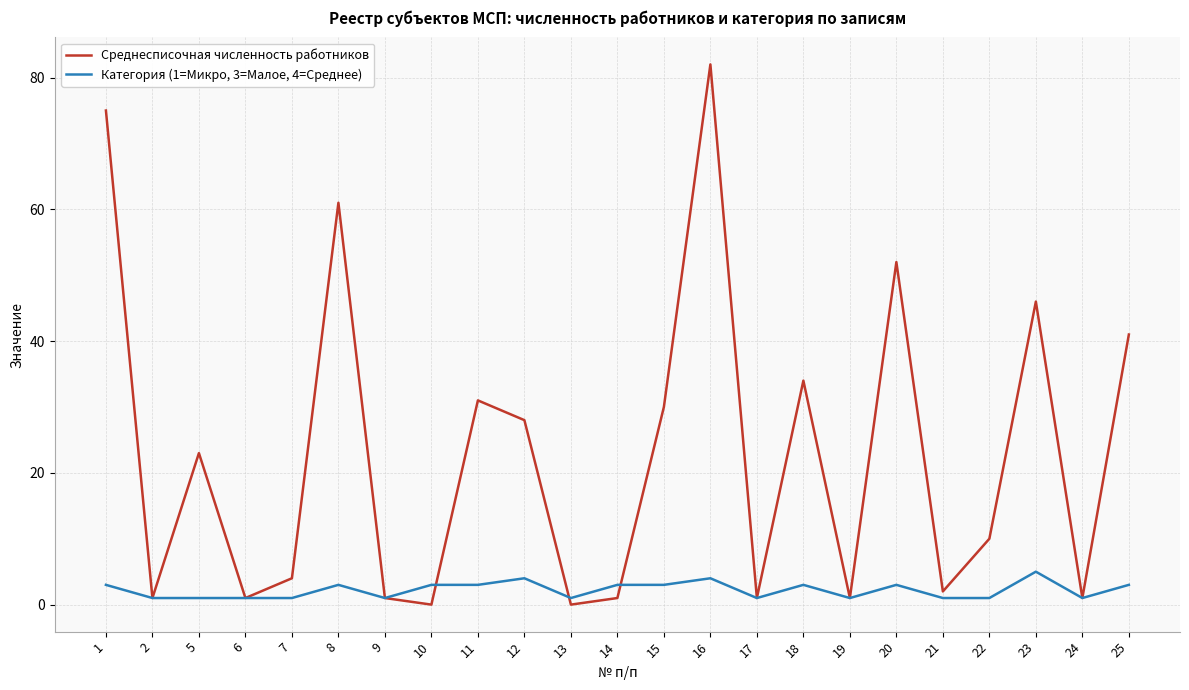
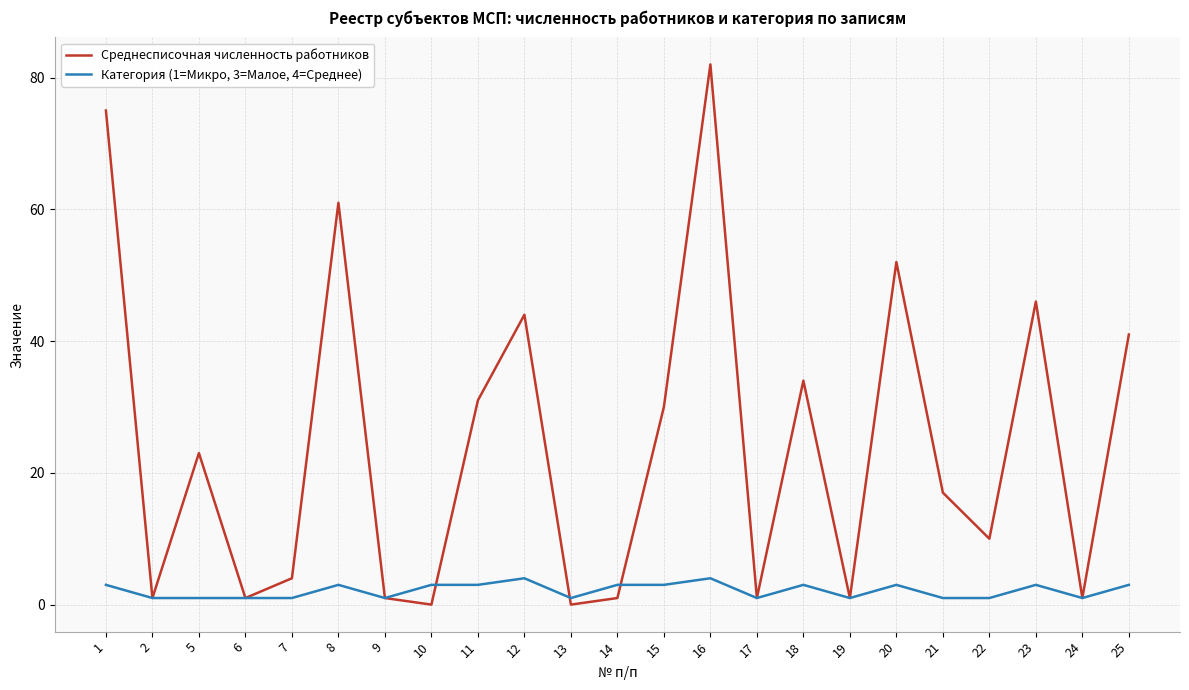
  {
    "Среднесписочная численность работников": {
      "1": 75,
      "5": 23,
      "7": 4,
      "8": 61,
      "10": 0,
      "11": 31,
-     "12": 28,
+     "12": 44,
      "13": 0,
      "14": 1,
      "15": 30,
      "16": 82,
      "18": 34,
      "20": 52,
-     "21": 2,
+     "21": 17,
      "22": 10,
      "23": 46,
      "25": 41
    },
    "Категория (1=Микро, 3=Малое, 4=Среднее)": {
      "1": 3,
      "5": 1,
      "7": 1,
      "8": 3,
      "10": 3,
      "11": 3,
      "12": 4,
      "13": 1,
      "14": 3,
      "15": 3,
      "16": 4,
      "18": 3,
      "20": 3,
      "21": 1,
      "22": 1,
-     "23": 5,
+     "23": 3,
      "25": 3
    }
  }
